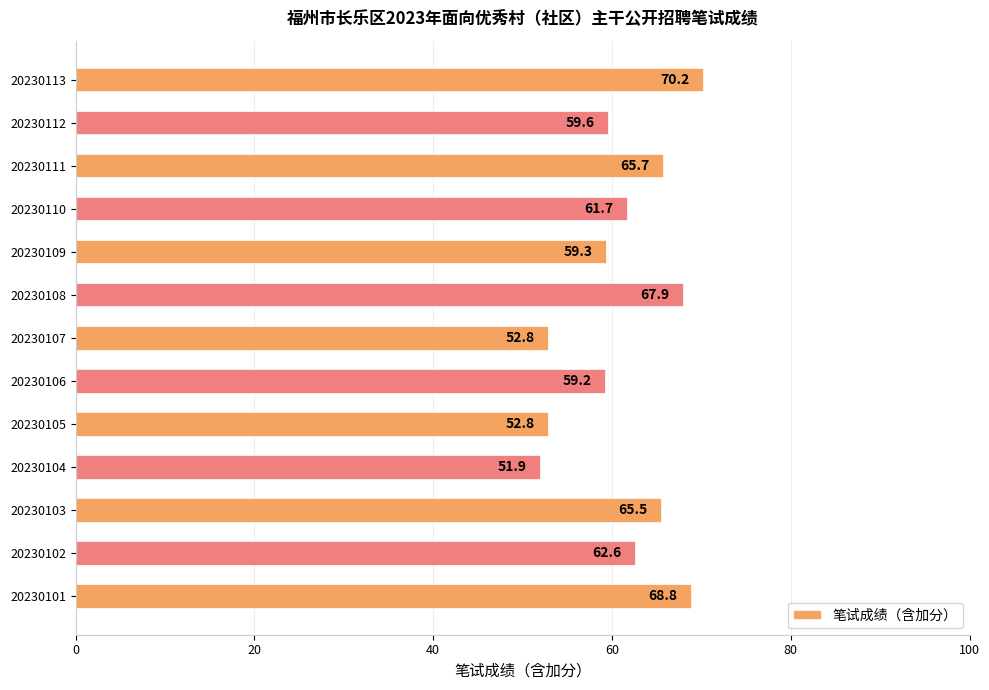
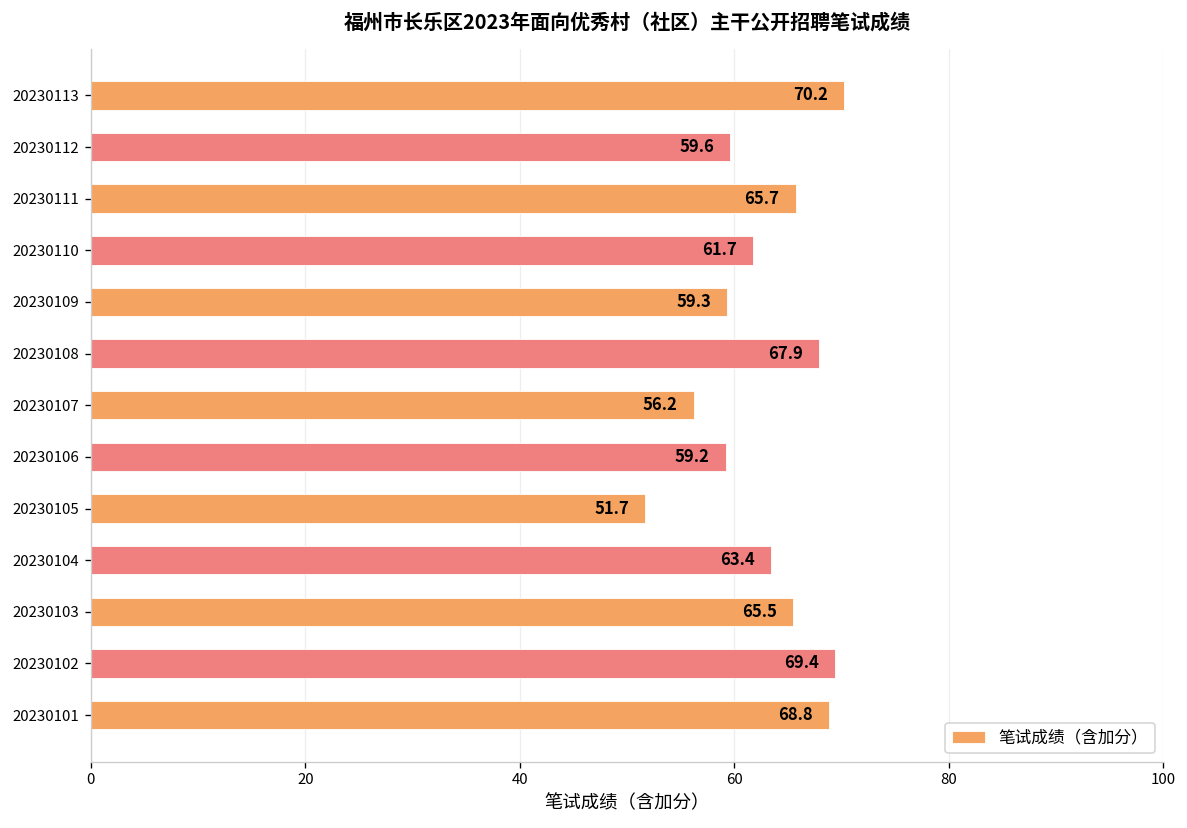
  {
    "20230113": 70.2,
    "20230112": 59.6,
    "20230111": 65.7,
    "20230110": 61.7,
    "20230109": 59.3,
    "20230108": 67.9,
-   "20230107": 52.8,
+   "20230107": 56.2,
    "20230106": 59.2,
-   "20230105": 52.8,
-   "20230104": 51.9,
+   "20230105": 51.7,
+   "20230104": 63.4,
    "20230103": 65.5,
-   "20230102": 62.6,
+   "20230102": 69.4,
    "20230101": 68.8
  }
